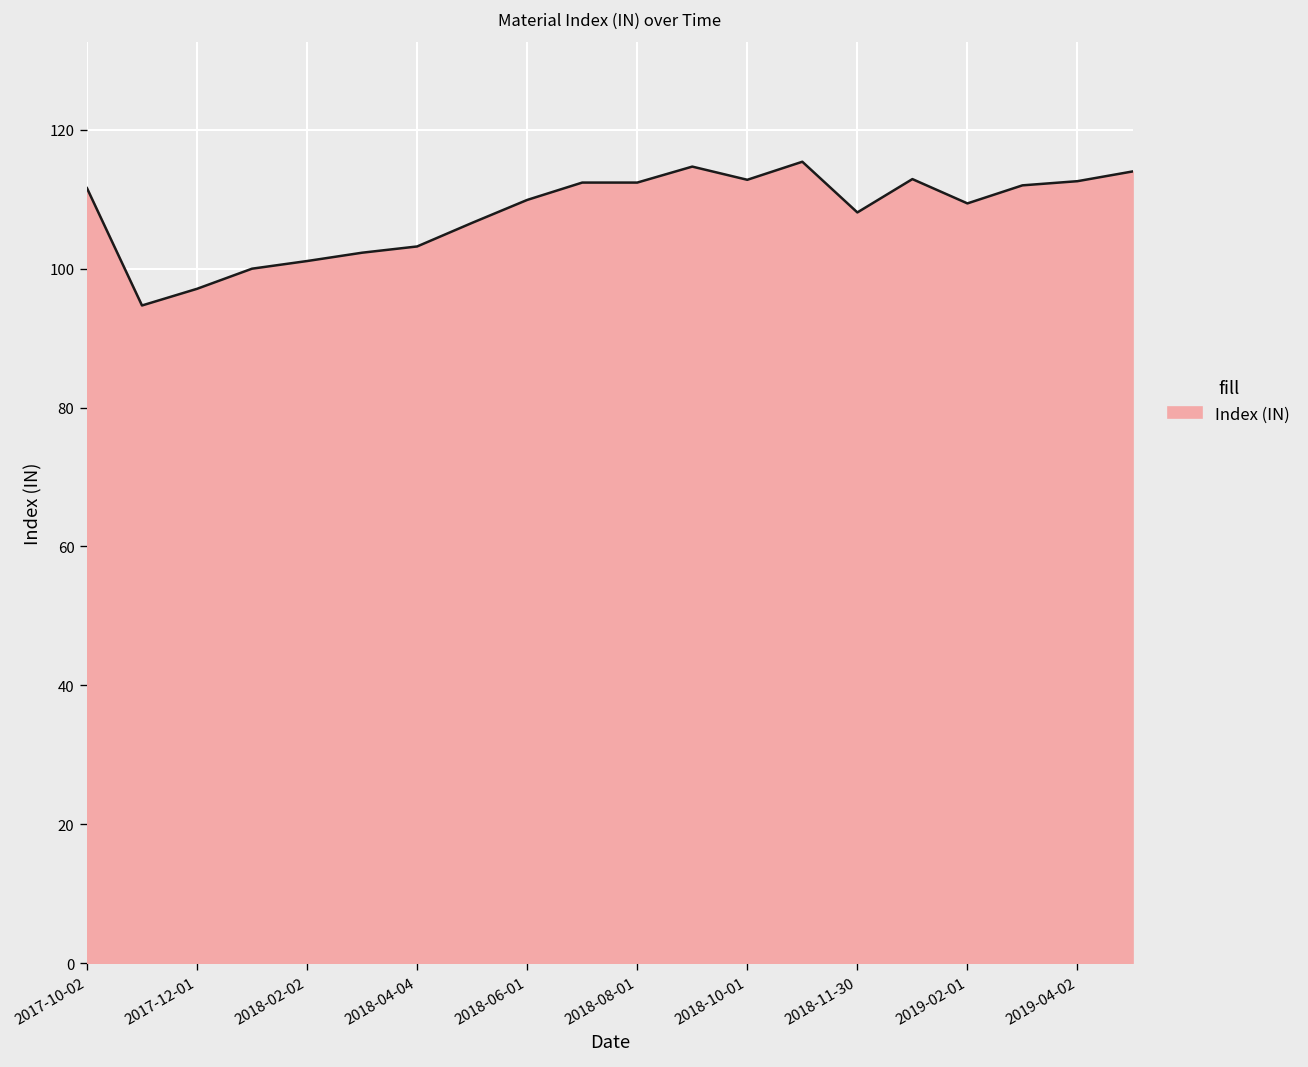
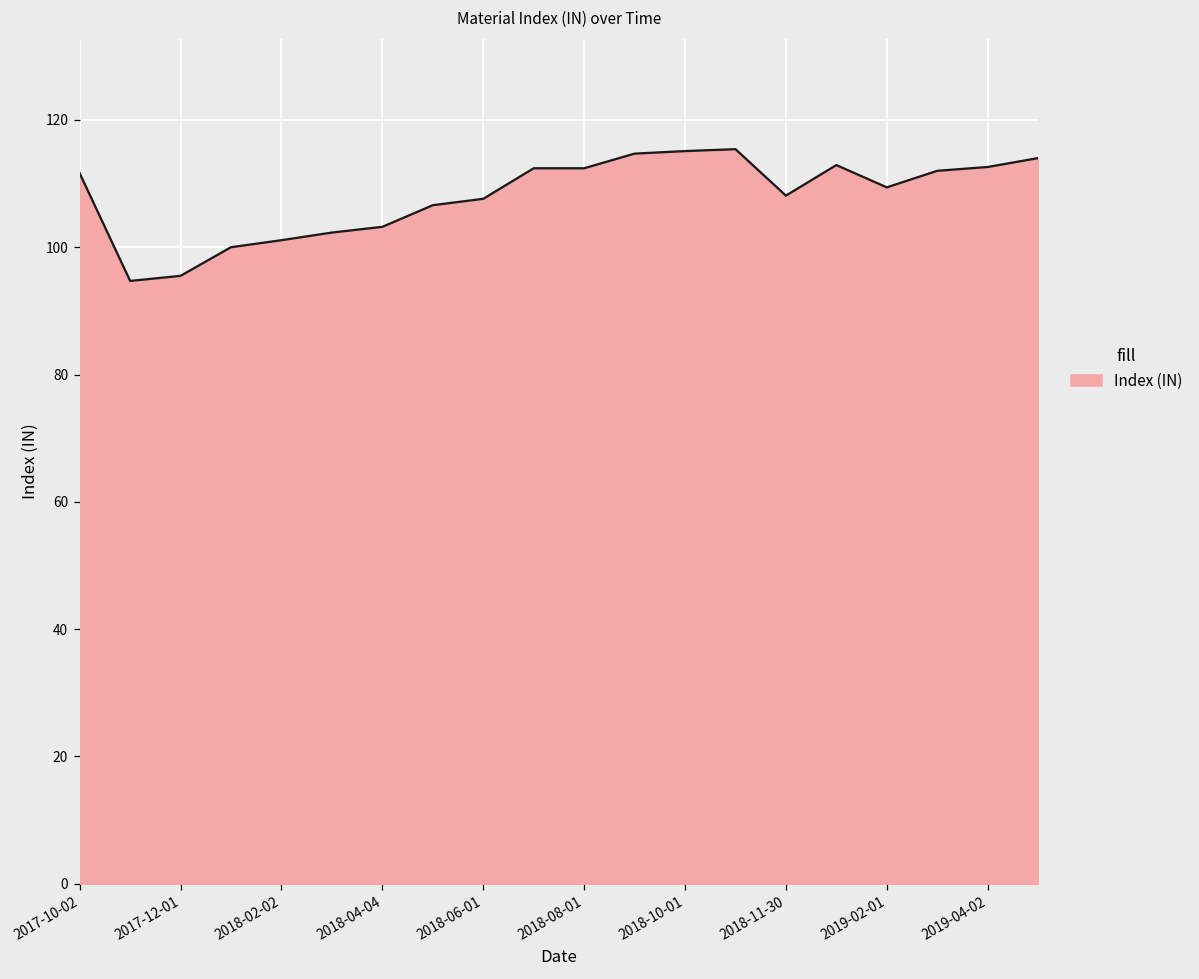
  {
    "2017-10-02": 112,
-   "2017-12-01": 97,
+   "2017-12-01": 96,
    "2018-02-02": 101,
    "2018-04-04": 103,
-   "2018-06-01": 110,
+   "2018-06-01": 108,
    "2018-08-01": 112,
-   "2018-10-01": 113,
+   "2018-10-01": 115,
    "2018-11-30": 108,
    "2019-02-01": 109,
    "2019-04-02": 113
  }
